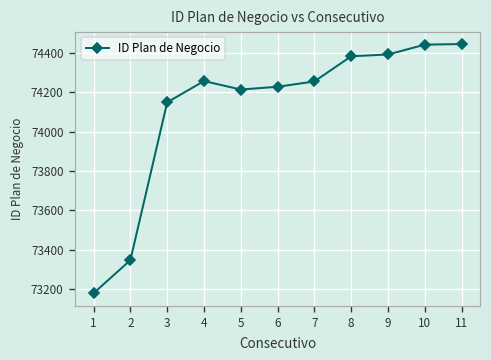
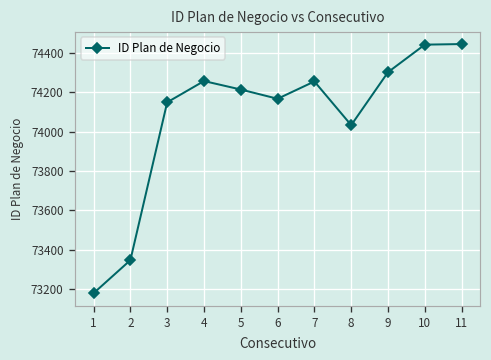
  {
    "1": 73180,
    "2": 73350,
    "3": 74150,
    "4": 74260,
    "5": 74210,
-   "6": 74230,
+   "6": 74170,
    "7": 74260,
-   "8": 74380,
-   "9": 74390,
+   "8": 74030,
+   "9": 74300,
    "10": 74440,
    "11": 74450
  }
